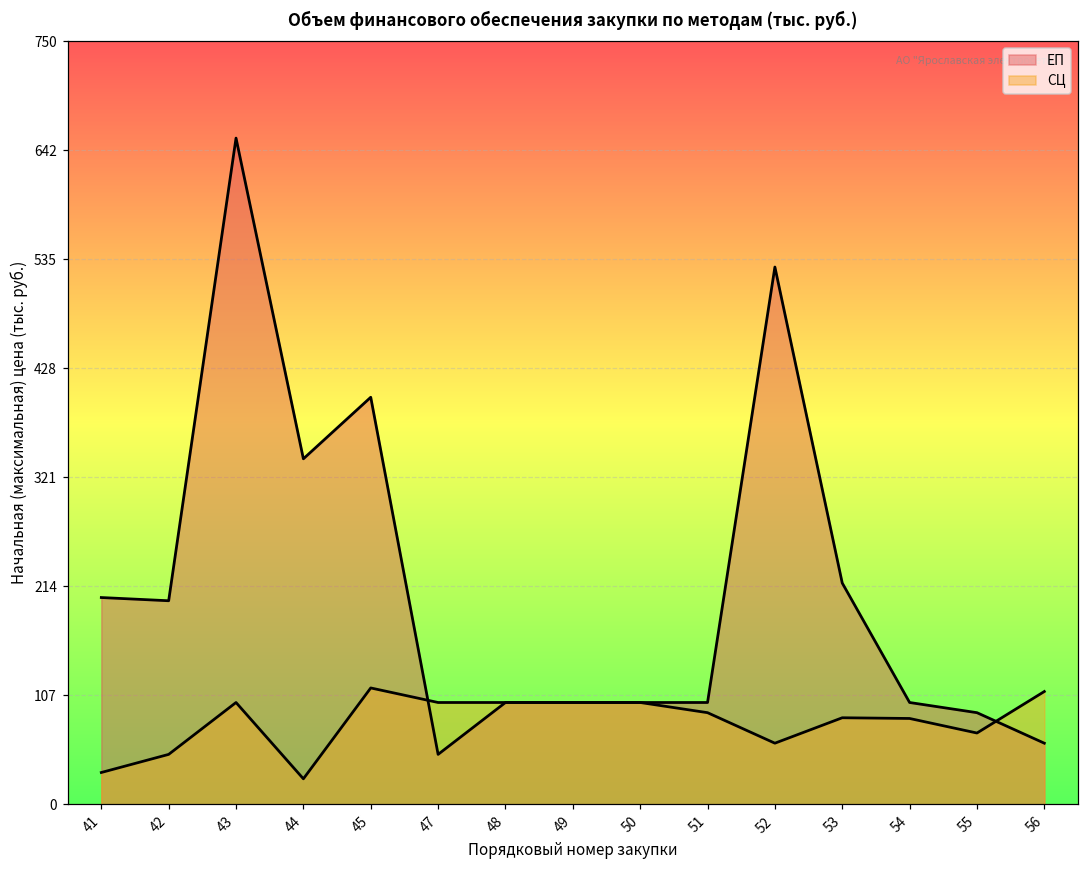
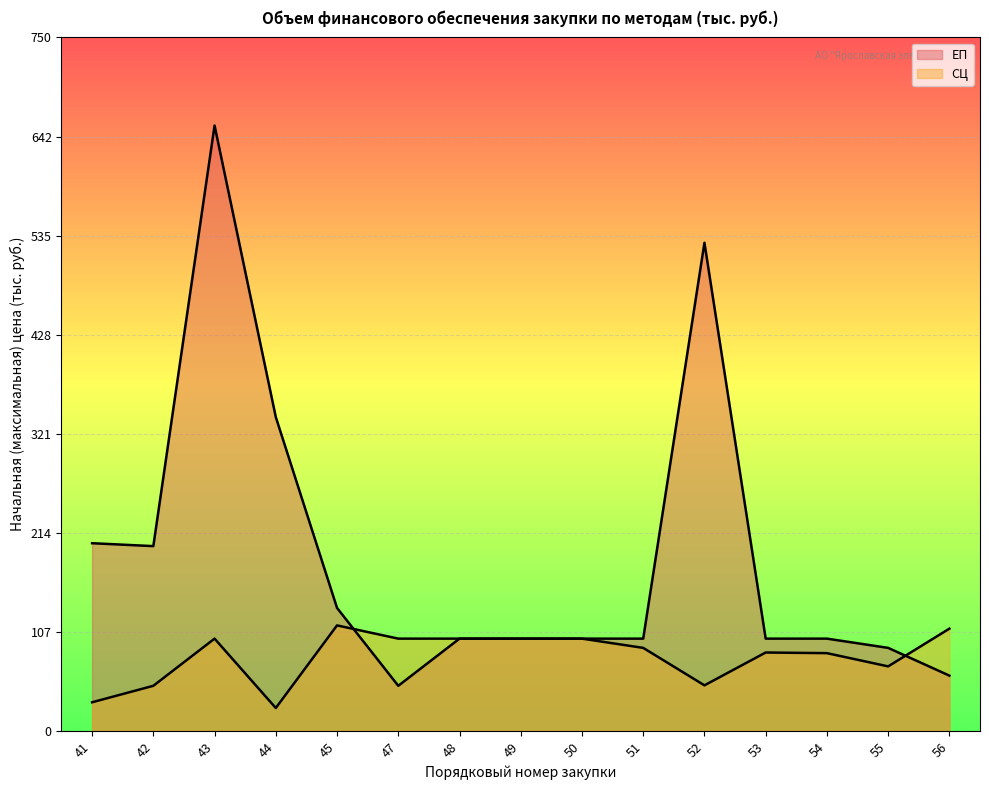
  {
    "ЕП": {
      "41": 200,
      "42": 200,
      "43": 650,
      "44": 340,
-     "45": 400,
+     "45": 130,
      "47": 50,
      "51": 100,
      "52": 530,
-     "53": 220,
+     "53": 100,
      "54": 100,
      "55": 90,
      "56": 60
    },
    "СЦ": {
      "41": 30,
      "42": 50,
      "43": 100,
      "44": 30,
      "45": 110,
      "47": 100,
      "51": 90,
-     "52": 60,
+     "52": 50,
      "53": 90,
      "54": 80,
      "55": 70,
      "56": 110
    }
  }
